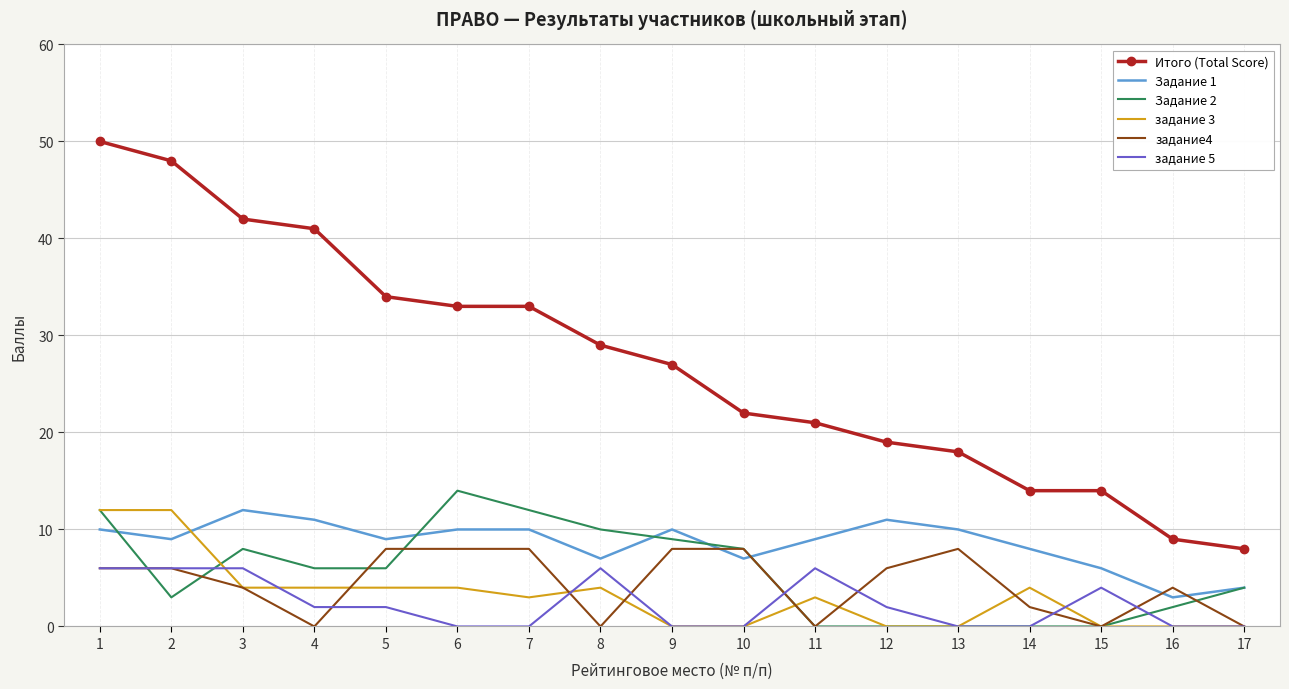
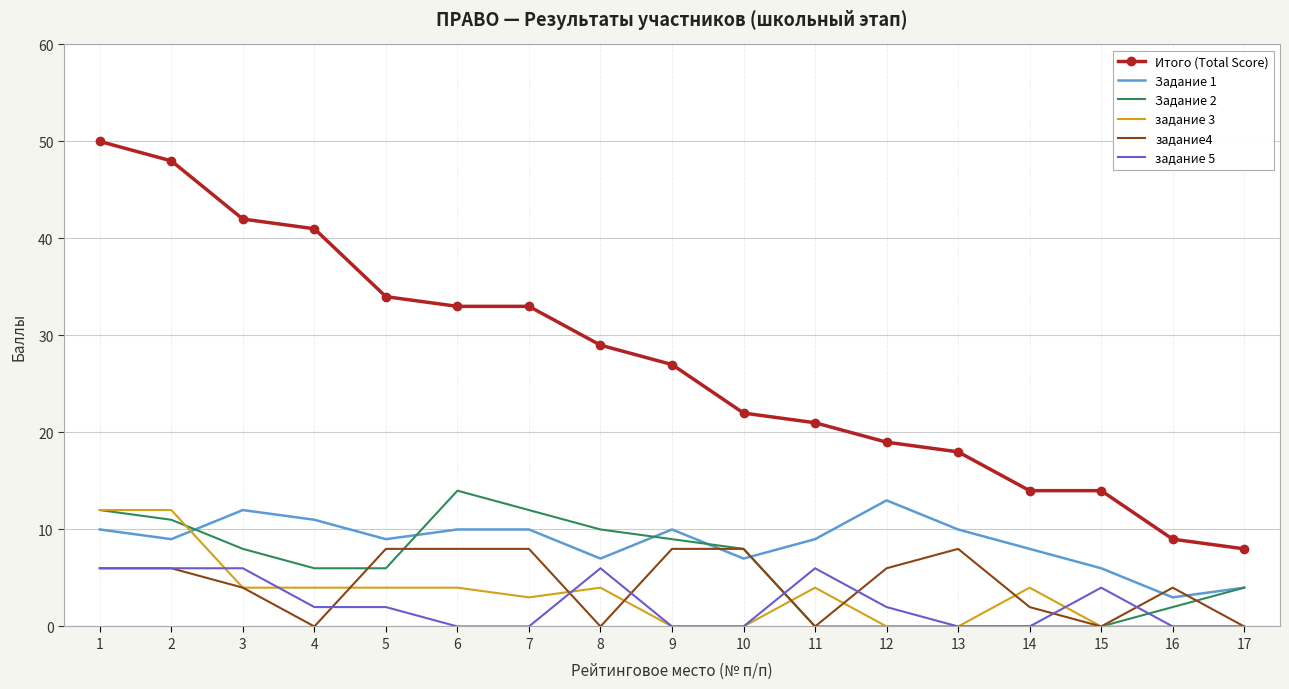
  {
    "Задание 1": {
      "1": 10,
      "2": 9,
      "3": 12,
      "4": 11,
      "5": 9,
      "6": 10,
      "7": 10,
      "8": 7,
      "9": 10,
      "10": 7,
      "11": 9,
-     "12": 11,
+     "12": 13,
      "13": 10,
      "14": 8,
      "15": 6,
      "16": 3
    },
    "Задание 2": {
-     "2": 3,
+     "2": 11,
      "3": 8,
      "4": 6,
      "5": 6,
      "6": 14,
      "7": 12,
      "8": 10,
      "9": 9,
      "16": 2
    },
    "задание 3": {
      "2": 12,
      "4": 4,
      "5": 4,
      "6": 4,
      "7": 3,
      "8": 4,
-     "11": 3,
+     "11": 4,
      "14": 4
    },
    "задание 5": {
      "3": 6,
      "4": 2,
      "5": 2,
      "6": 0,
      "7": 0,
      "8": 6,
      "11": 6,
      "12": 2,
      "15": 4
    }
  }
